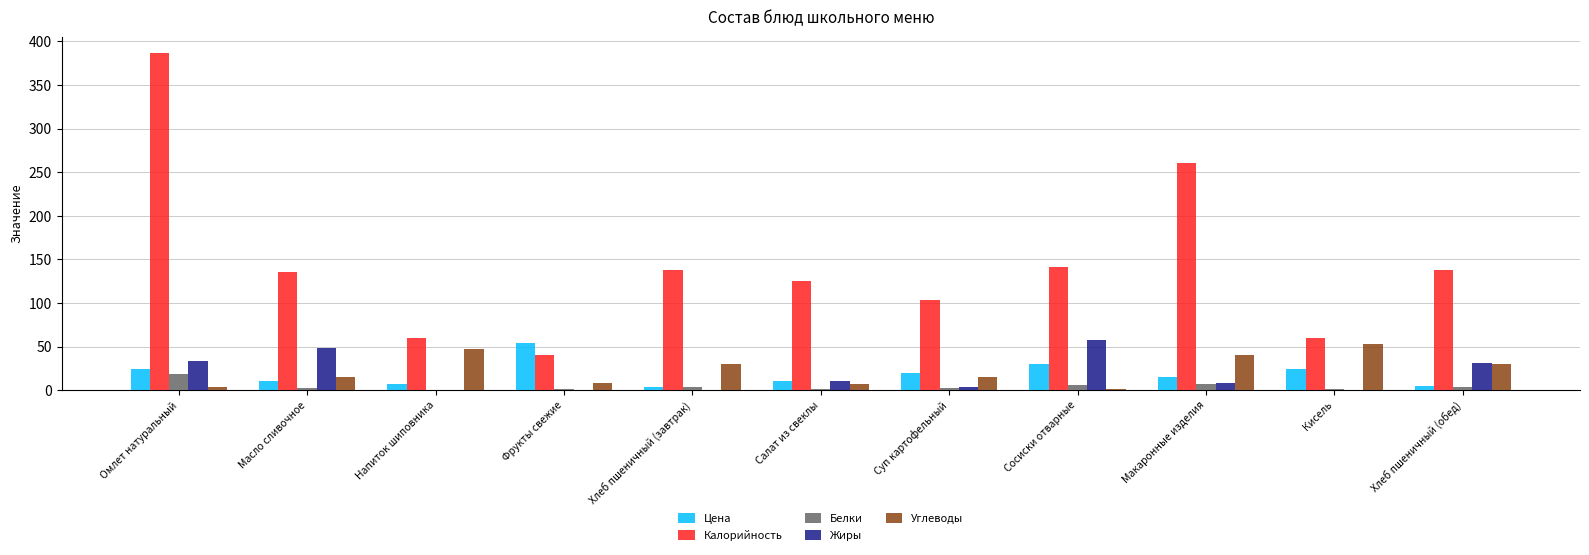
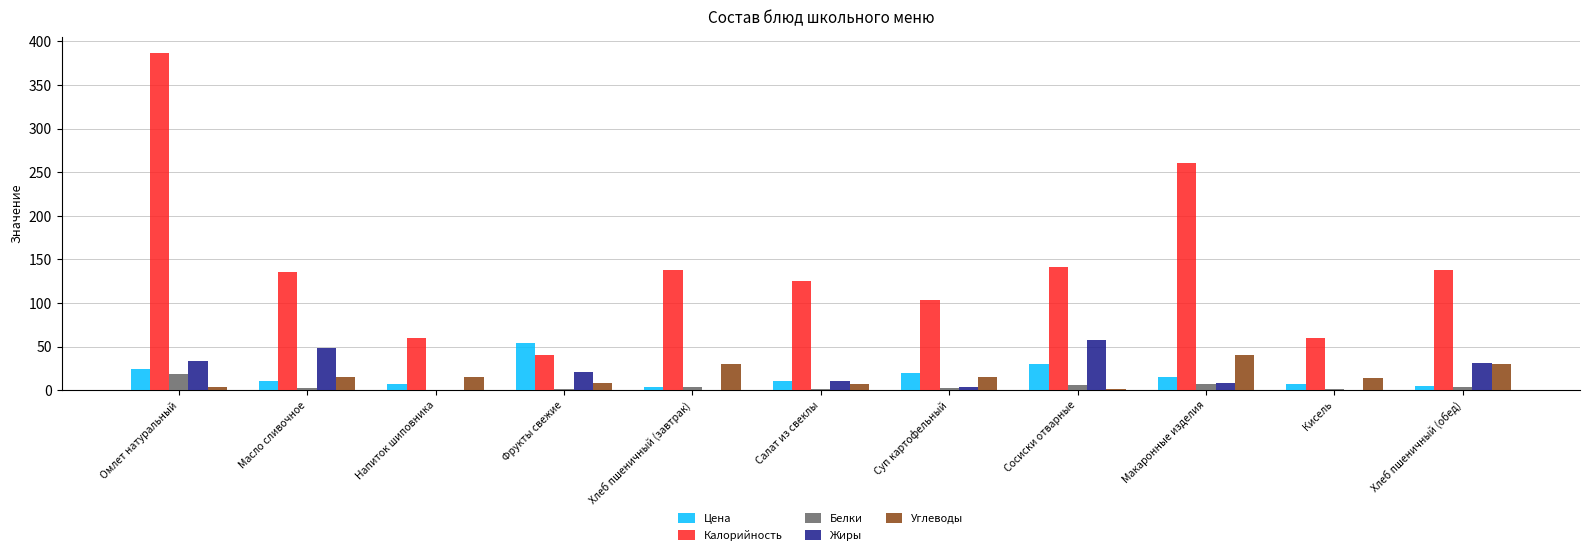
  {
    "Цена": {
      "Омлет натуральный": 20,
      "Масло сливочное": 10,
      "Напиток шиповника": 10,
      "Фрукты свежие": 50,
      "Хлеб пшеничный (завтрак)": 0,
      "Салат из свеклы": 10,
      "Суп картофельный": 20,
      "Сосиски отварные": 30,
      "Макаронные изделия": 20,
-     "Кисель": 20,
+     "Кисель": 10,
      "Хлеб пшеничный (обед)": 10
    },
    "Калорийность": {
      "Омлет натуральный": 390,
      "Масло сливочное": 140,
      "Напиток шиповника": 60,
      "Фрукты свежие": 40,
      "Хлеб пшеничный (завтрак)": 140,
      "Салат из свеклы": 130,
      "Суп картофельный": 100,
      "Сосиски отварные": 140,
      "Макаронные изделия": 260,
      "Кисель": 60,
      "Хлеб пшеничный (обед)": 140
    },
    "Белки": {
      "Омлет натуральный": 20,
      "Хлеб пшеничный (завтрак)": 0,
      "Сосиски отварные": 10,
      "Макаронные изделия": 10,
      "Хлеб пшеничный (обед)": 0
    },
    "Жиры": {
      "Омлет натуральный": 30,
      "Масло сливочное": 50,
-     "Фрукты свежие": 0,
+     "Фрукты свежие": 20,
      "Салат из свеклы": 10,
      "Суп картофельный": 0,
      "Сосиски отварные": 60,
      "Макаронные изделия": 10,
      "Кисель": 0,
      "Хлеб пшеничный (обед)": 30
    },
    "Углеводы": {
      "Омлет натуральный": 0,
      "Масло сливочное": 10,
-     "Напиток шиповника": 50,
+     "Напиток шиповника": 20,
      "Фрукты свежие": 10,
      "Хлеб пшеничный (завтрак)": 30,
      "Салат из свеклы": 10,
      "Суп картофельный": 10,
      "Макаронные изделия": 40,
-     "Кисель": 50,
+     "Кисель": 10,
      "Хлеб пшеничный (обед)": 30
    }
  }
